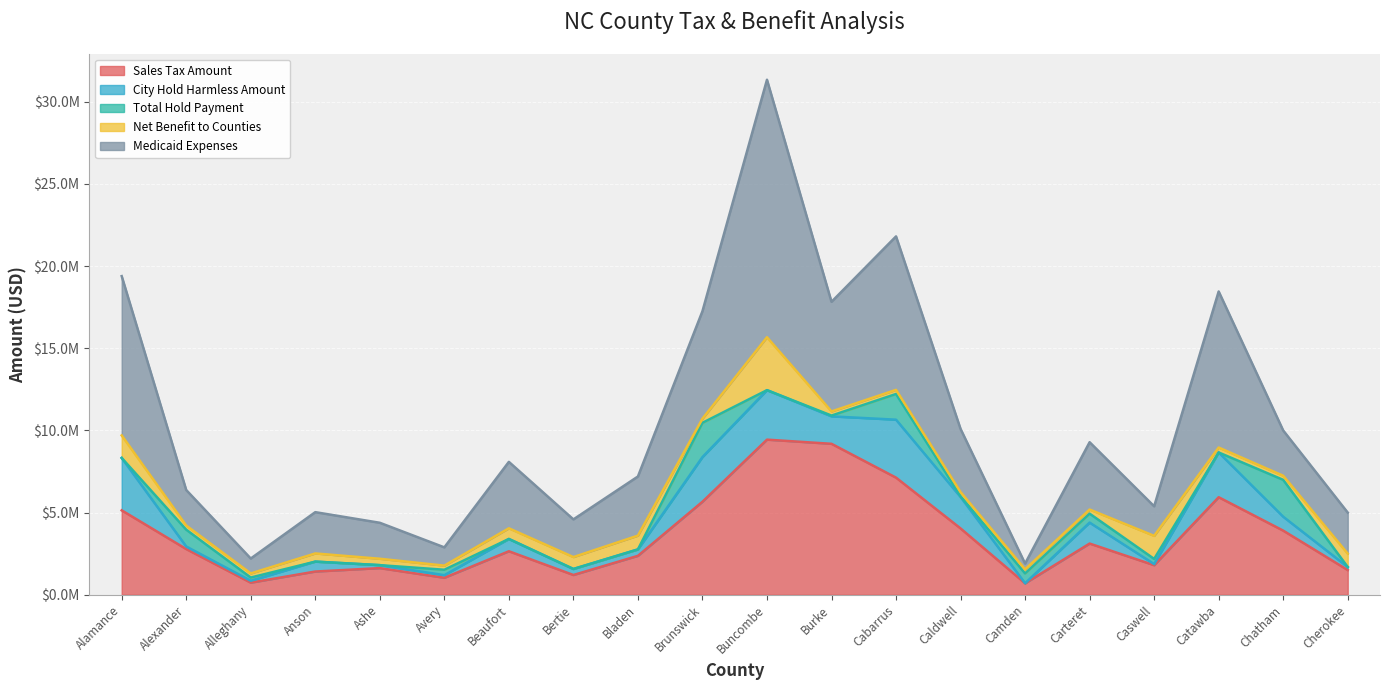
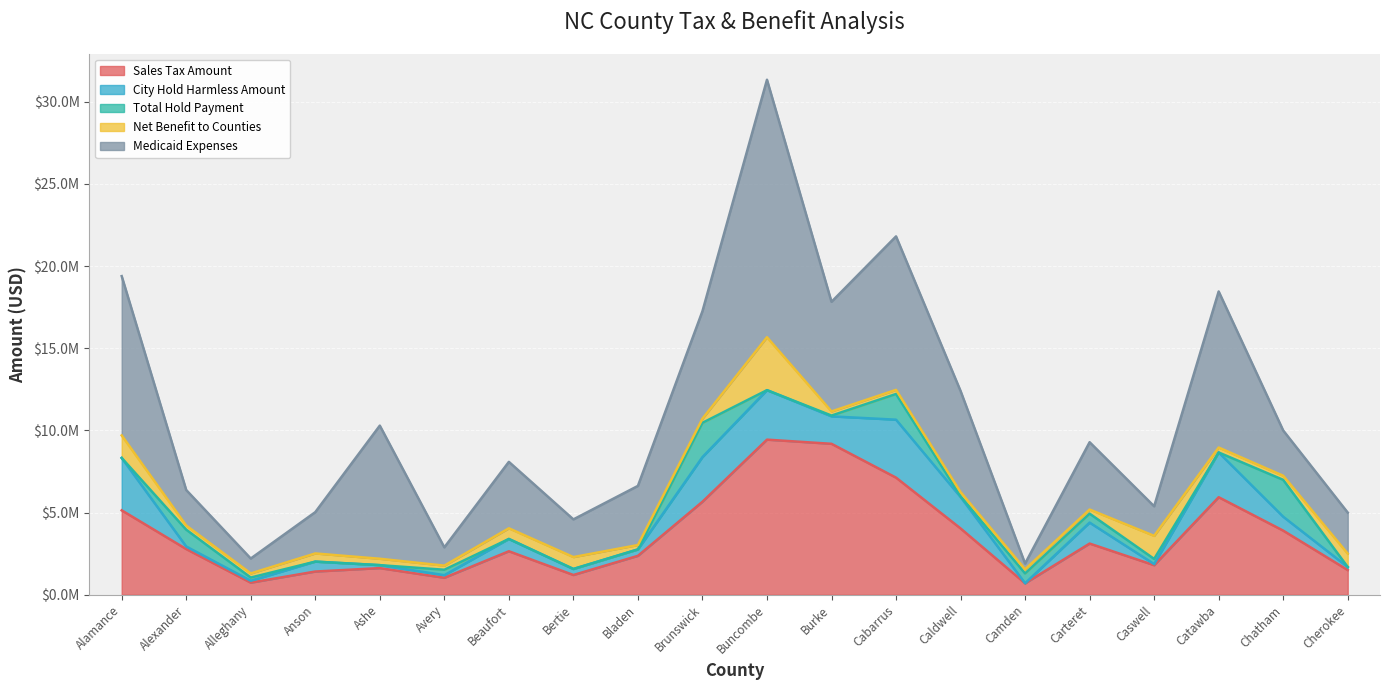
  {
    "Sales Tax Amount": {
      "Alamance": "$5100000",
      "Alexander": "$2800000",
      "Anson": "$1400000",
      "Ashe": "$1600000",
      "Avery": "$1000000",
      "Beaufort": "$2600000",
      "Bertie": "$1200000",
      "Bladen": "$2400000",
      "Brunswick": "$5700000",
      "Buncombe": "$9400000",
      "Burke": "$9200000",
      "Cabarrus": "$7100000",
      "Caldwell": "$4000000",
      "Carteret": "$3100000",
      "Catawba": "$5900000",
      "Chatham": "$3900000",
      "Cherokee": "$1500000"
    },
    "Net Benefit to Counties": {
      "Alamance": "$1400000",
      "Alexander": "$200000",
      "Alleghany": "$300000",
      "Anson": "$500000",
      "Ashe": "$400000",
      "Avery": "$300000",
      "Beaufort": "$600000",
      "Bertie": "$700000",
-     "Bladen": "$800000",
+     "Bladen": "$300000",
      "Brunswick": "$300000",
      "Buncombe": "$3200000",
      "Burke": "$300000",
      "Cabarrus": "$300000",
      "Caldwell": "$300000",
      "Camden": "$300000",
      "Carteret": "$300000",
      "Caswell": "$1400000",
      "Catawba": "$300000",
      "Chatham": "$300000",
      "Cherokee": "$800000"
    },
    "Medicaid Expenses": {
      "Alamance": "$9700000",
      "Alexander": "$2200000",
      "Alleghany": "$900000",
      "Anson": "$2500000",
-     "Ashe": "$2200000",
+     "Ashe": "$8100000",
      "Avery": "$1100000",
      "Beaufort": "$4000000",
      "Bertie": "$2300000",
      "Bladen": "$3600000",
      "Brunswick": "$6500000",
      "Buncombe": "$15700000",
      "Burke": "$6700000",
      "Cabarrus": "$9300000",
-     "Caldwell": "$3800000",
+     "Caldwell": "$6200000",
      "Camden": "$300000",
      "Carteret": "$4100000",
      "Caswell": "$1800000",
      "Catawba": "$9500000",
      "Chatham": "$2800000",
      "Cherokee": "$2500000"
    }
  }
